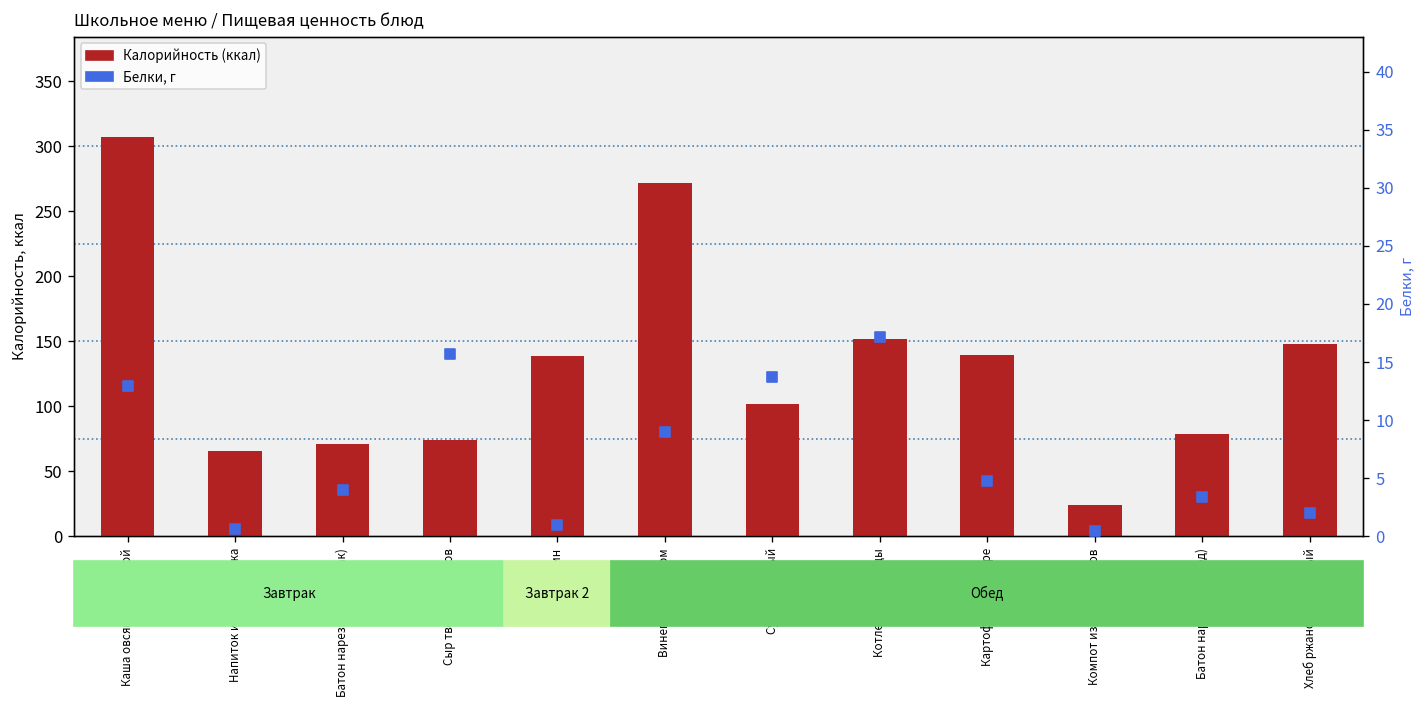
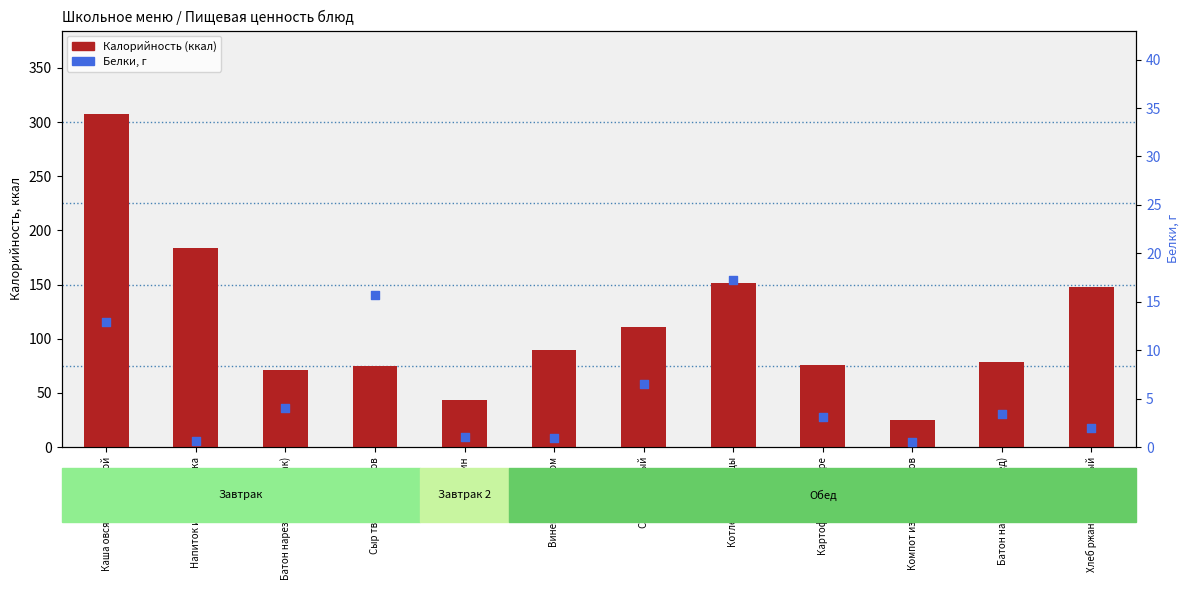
  {
    "Калорийность (ккал)": {
      "Каша овсяная с курагой": 308,
-     "Напиток из шиповника": 65,
+     "Напиток из шиповника": 184,
      "Батон нарезной (завтрак)": 71,
      "Сыр твердых сортов": 75,
-     "Апельсин": 139,
-     "Винегрет с маслом": 272,
-     "Суп гороховый": 102,
+     "Апельсин": 43,
+     "Винегрет с маслом": 90,
+     "Суп гороховый": 111,
      "Котлета из курицы": 152,
-     "Картофельное пюре": 139,
+     "Картофельное пюре": 76,
      "Компот из сухофруктов": 25,
      "Батон нарезной (обед)": 79,
      "Хлеб ржано-пшеничный": 148
    },
    "Белки, г": {
-     "Винегрет с маслом": 9,
-     "Суп гороховый": 14,
-     "Картофельное пюре": 5
+     "Винегрет с маслом": 1,
+     "Суп гороховый": 7,
+     "Картофельное пюре": 3
    }
  }
